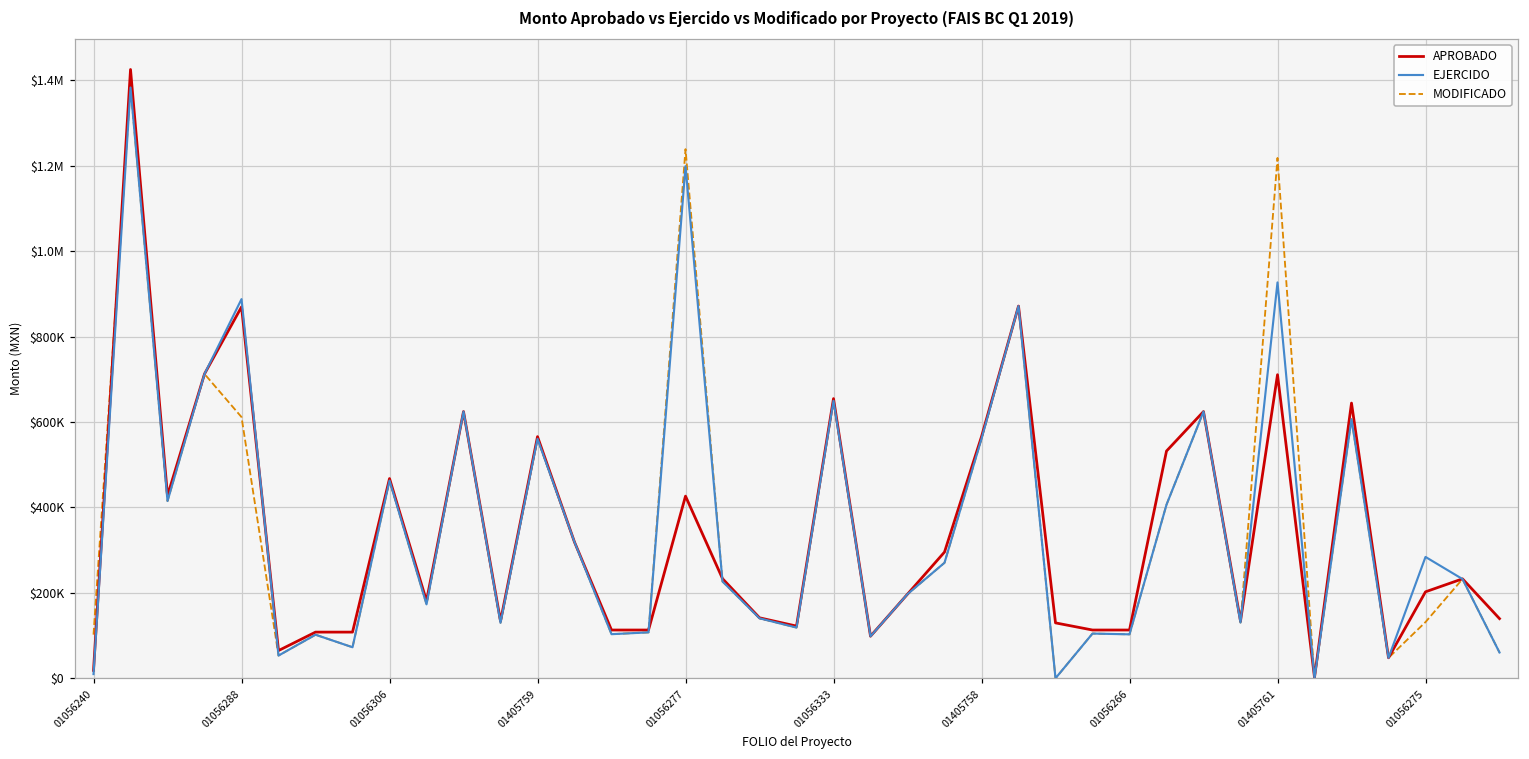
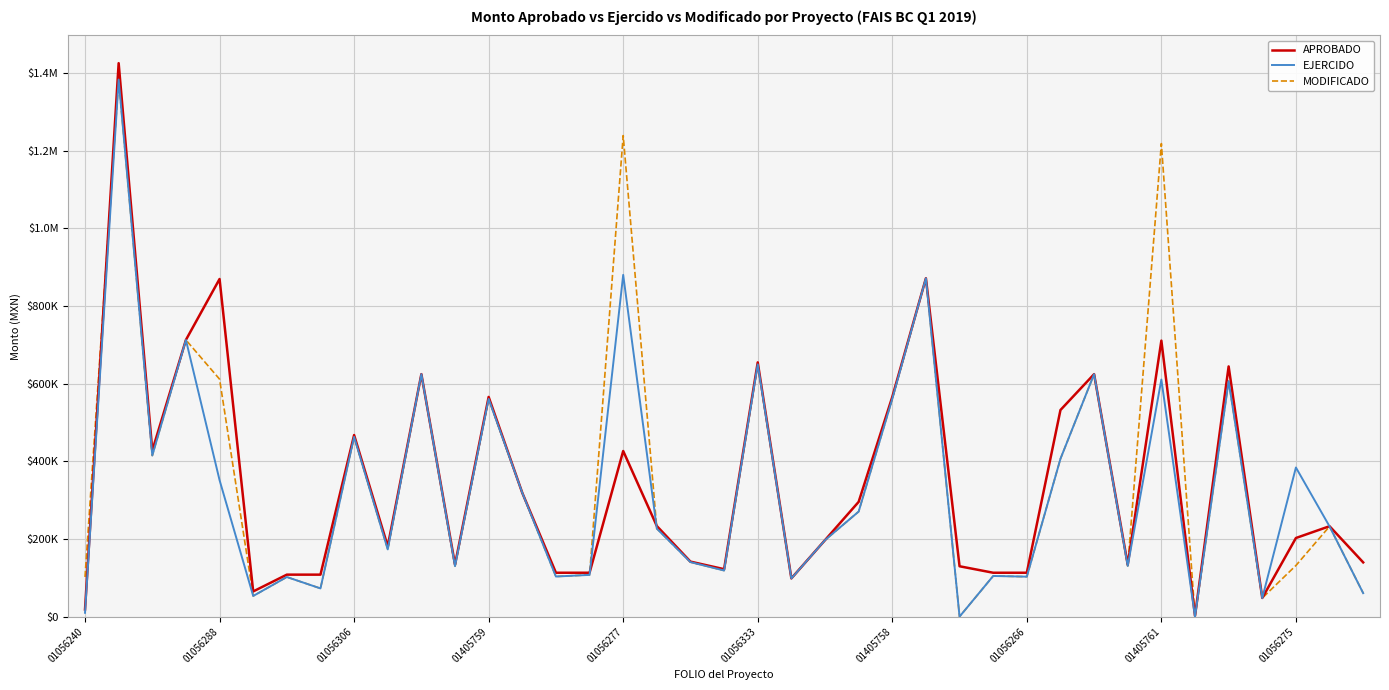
  {
    "APROBADO": {
      "01056240": "$20000",
      "01056288": "$870000",
      "01056277": "$430000",
      "01056266": "$110000",
      "01405761": "$710000",
      "01056275": "$200000"
    },
    "EJERCIDO": {
      "01056240": "$10000",
-     "01056288": "$890000",
-     "01056277": "$1200000",
-     "01405761": "$930000",
-     "01056275": "$280000"
+     "01056288": "$350000",
+     "01056277": "$880000",
+     "01405761": "$610000",
+     "01056275": "$380000"
    },
    "MODIFICADO": {
      "01056240": "$100000",
      "01056288": "$610000",
      "01056277": "$1240000",
      "01405761": "$1220000",
      "01056275": "$130000"
    }
  }
